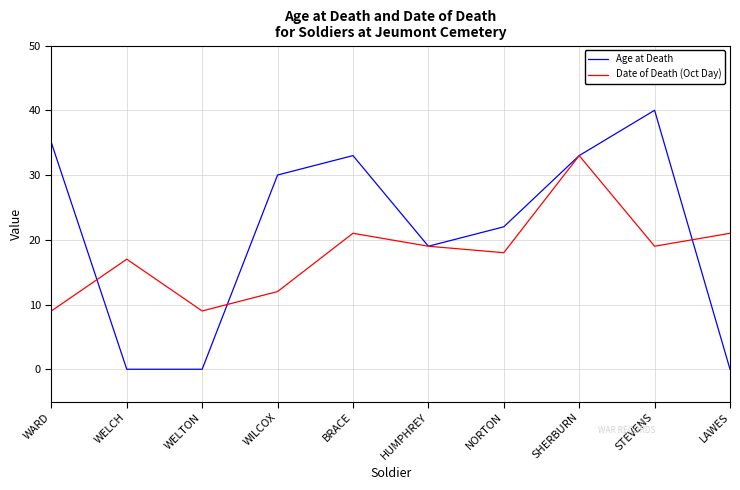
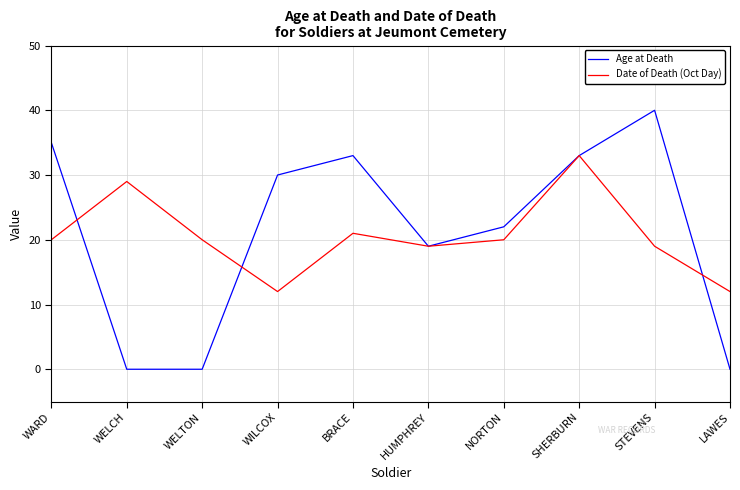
  {
    "Age at Death": {
      "WARD": 35,
      "WELCH": 0,
      "WELTON": 0,
      "WILCOX": 30,
      "BRACE": 33,
      "NORTON": 22,
      "STEVENS": 40,
      "LAWES": 0
    },
    "Date of Death (Oct Day)": {
-     "WARD": 9,
-     "WELCH": 17,
-     "WELTON": 9,
+     "WARD": 20,
+     "WELCH": 29,
+     "WELTON": 20,
      "WILCOX": 12,
      "BRACE": 21,
-     "NORTON": 18,
+     "NORTON": 20,
      "STEVENS": 19,
-     "LAWES": 21
+     "LAWES": 12
    }
  }
